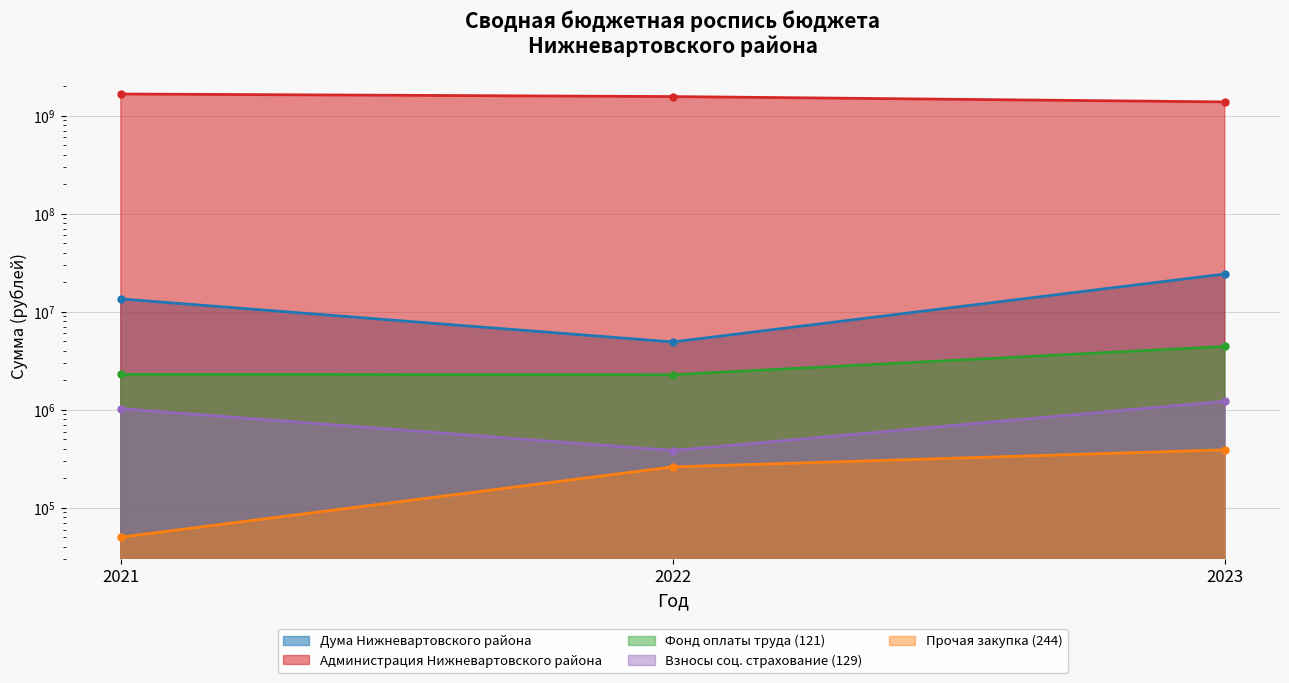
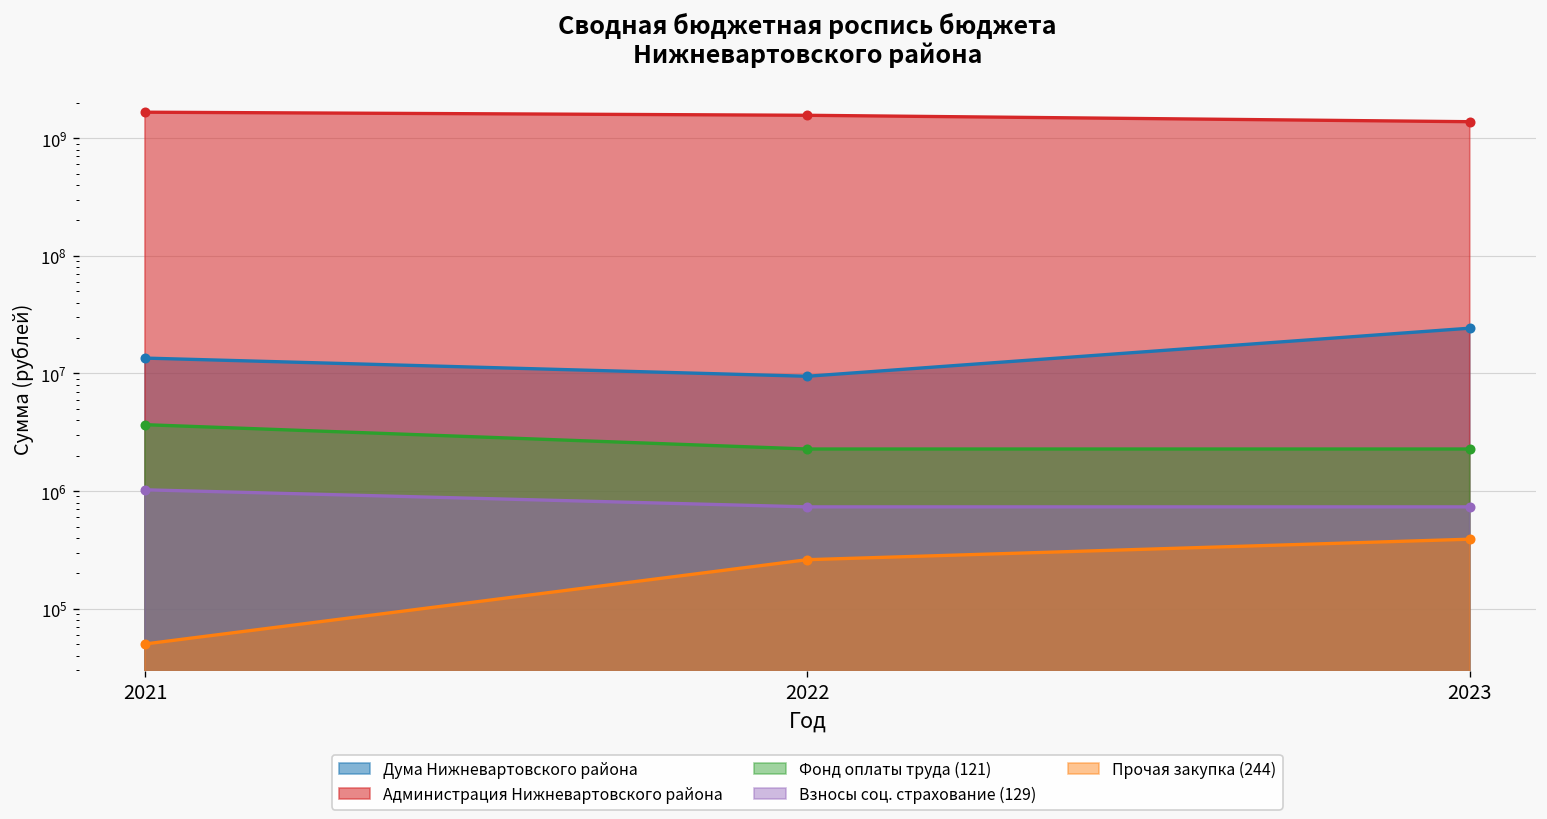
  {
    "Дума Нижневартовского района": {
      "2021": 14000000,
-     "2022": 5000000,
+     "2022": 9000000,
      "2023": 24000000
    },
    "Администрация Нижневартовского района": {
      "2021": 1700000000,
      "2022": 1600000000,
      "2023": 1400000000
    },
    "Фонд оплаты труда (121)": {
-     "2021": 2300000,
+     "2021": 3700000,
      "2022": 2300000,
-     "2023": 4000000
+     "2023": 2300000
    },
    "Взносы соц. страхование (129)": {
      "2021": 1000000,
-     "2022": 380000,
-     "2023": 1200000
+     "2022": 700000,
+     "2023": 700000
    },
    "Прочая закупка (244)": {
      "2021": 50000,
      "2022": 260000,
      "2023": 390000
    }
  }
